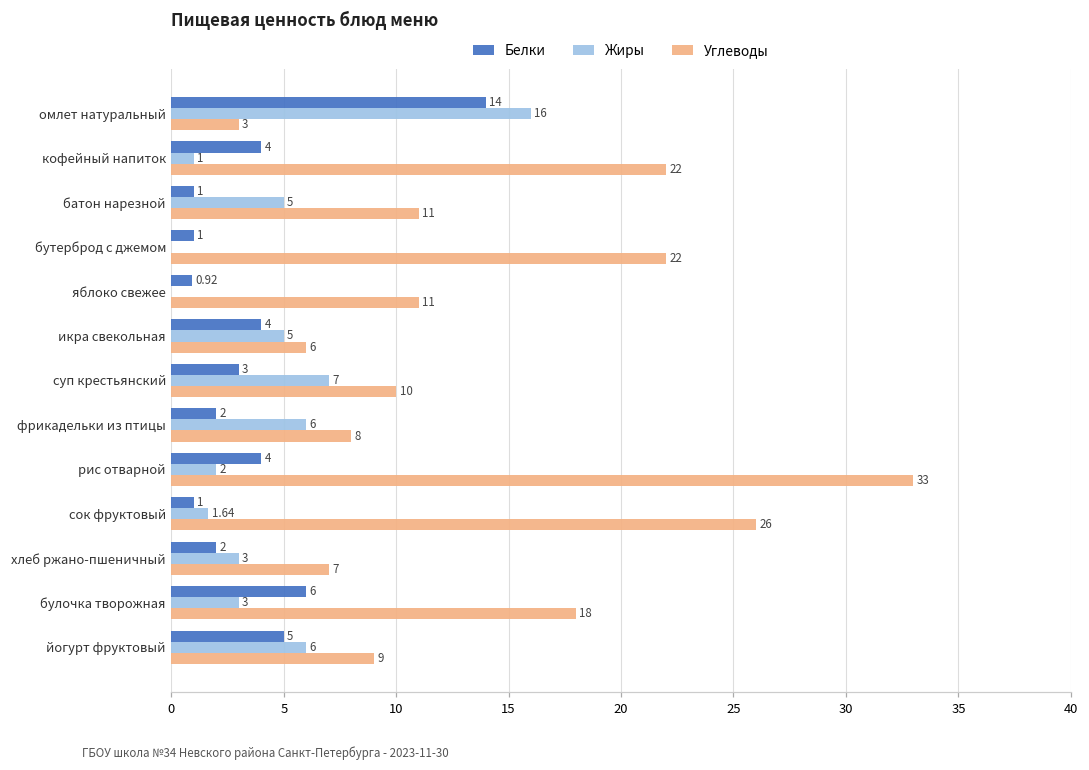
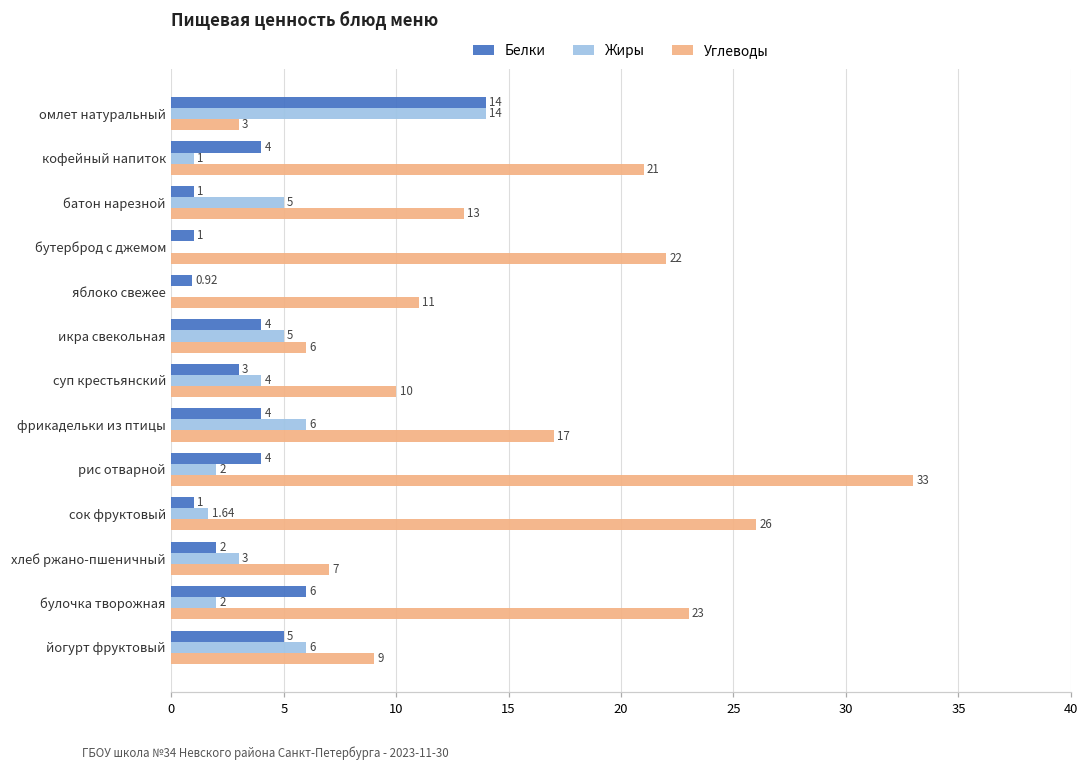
  {
    "Белки": {
      "омлет натуральный": 14,
      "кофейный напиток": 4,
      "батон нарезной": 1,
      "бутерброд с джемом": 1,
      "яблоко свежее": 0.92,
      "икра свекольная": 4,
      "суп крестьянский": 3,
-     "фрикадельки из птицы": 2,
+     "фрикадельки из птицы": 4,
      "рис отварной": 4,
      "сок фруктовый": 1,
      "хлеб ржано-пшеничный": 2,
      "булочка творожная": 6,
      "йогурт фруктовый": 5
    },
    "Жиры": {
-     "омлет натуральный": 16,
+     "омлет натуральный": 14,
      "кофейный напиток": 1,
      "батон нарезной": 5,
      "икра свекольная": 5,
-     "суп крестьянский": 7,
+     "суп крестьянский": 4,
      "фрикадельки из птицы": 6,
      "рис отварной": 2,
      "сок фруктовый": 1.64,
      "хлеб ржано-пшеничный": 3,
-     "булочка творожная": 3,
+     "булочка творожная": 2,
      "йогурт фруктовый": 6
    },
    "Углеводы": {
      "омлет натуральный": 3,
-     "кофейный напиток": 22,
-     "батон нарезной": 11,
+     "кофейный напиток": 21,
+     "батон нарезной": 13,
      "бутерброд с джемом": 22,
      "яблоко свежее": 11,
      "икра свекольная": 6,
      "суп крестьянский": 10,
-     "фрикадельки из птицы": 8,
+     "фрикадельки из птицы": 17,
      "рис отварной": 33,
      "сок фруктовый": 26,
      "хлеб ржано-пшеничный": 7,
-     "булочка творожная": 18,
+     "булочка творожная": 23,
      "йогурт фруктовый": 9
    }
  }
